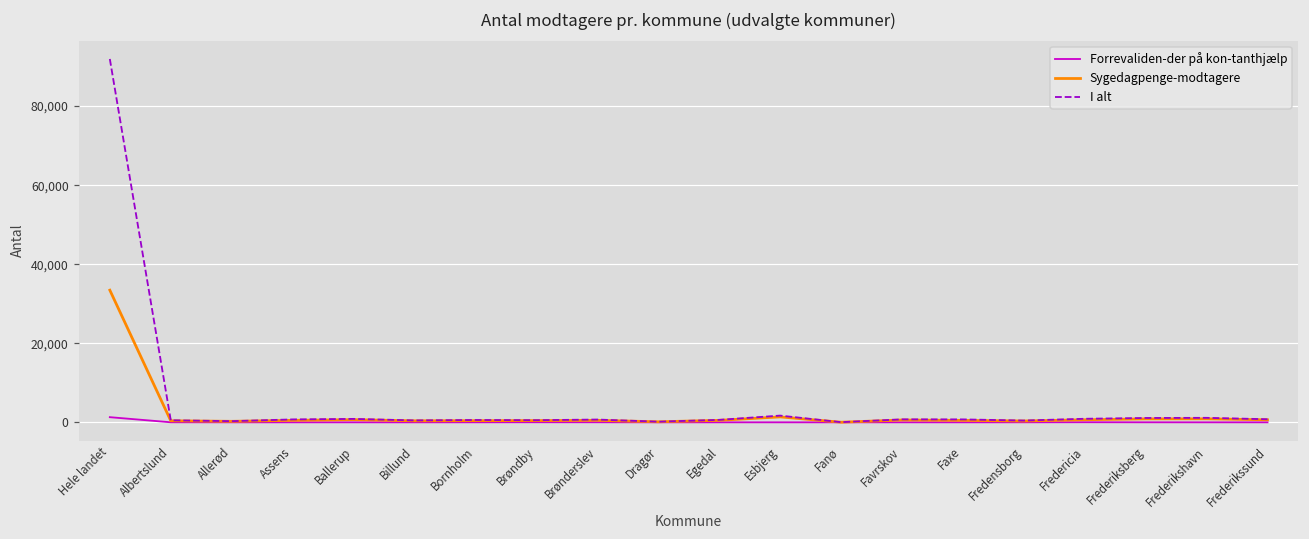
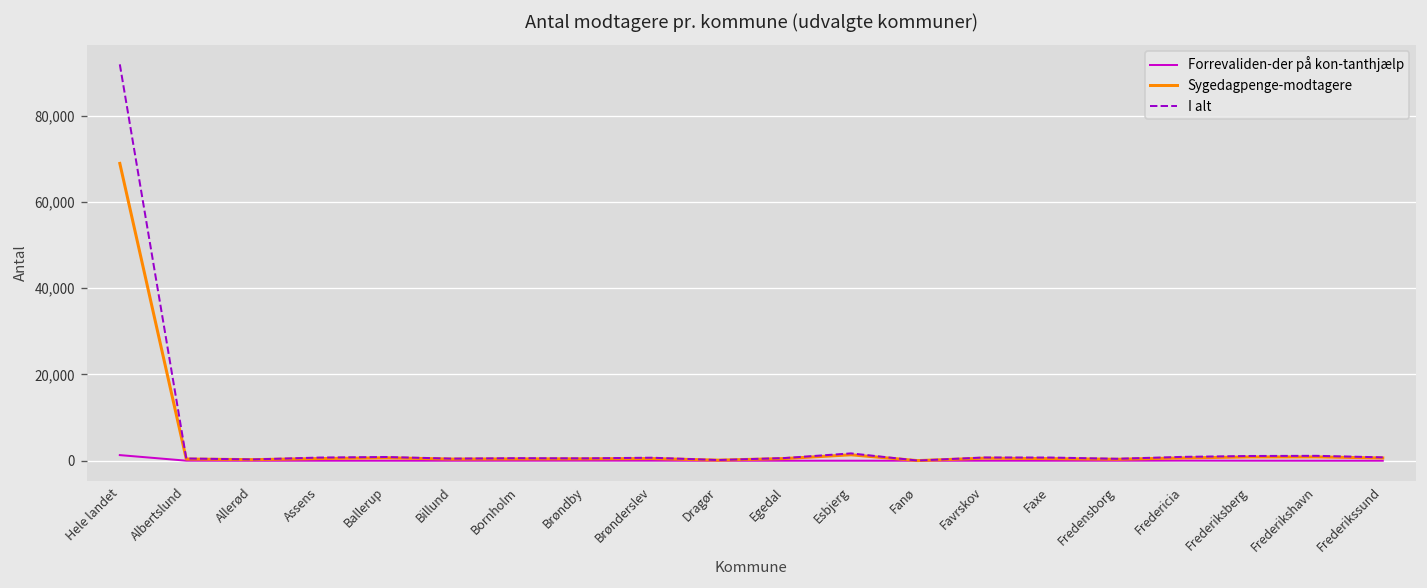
  {
    "Sygedagpenge-modtagere": {
-     "Hele landet": "33,000"
+     "Hele landet": "69,000"
    }
  }
